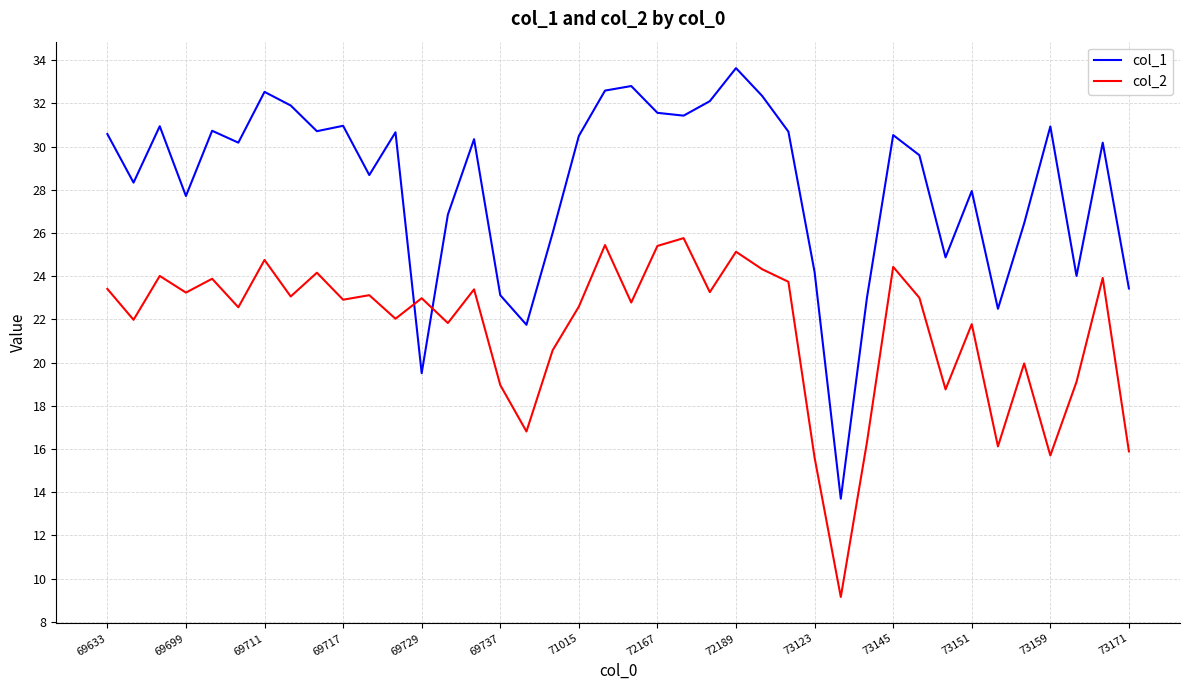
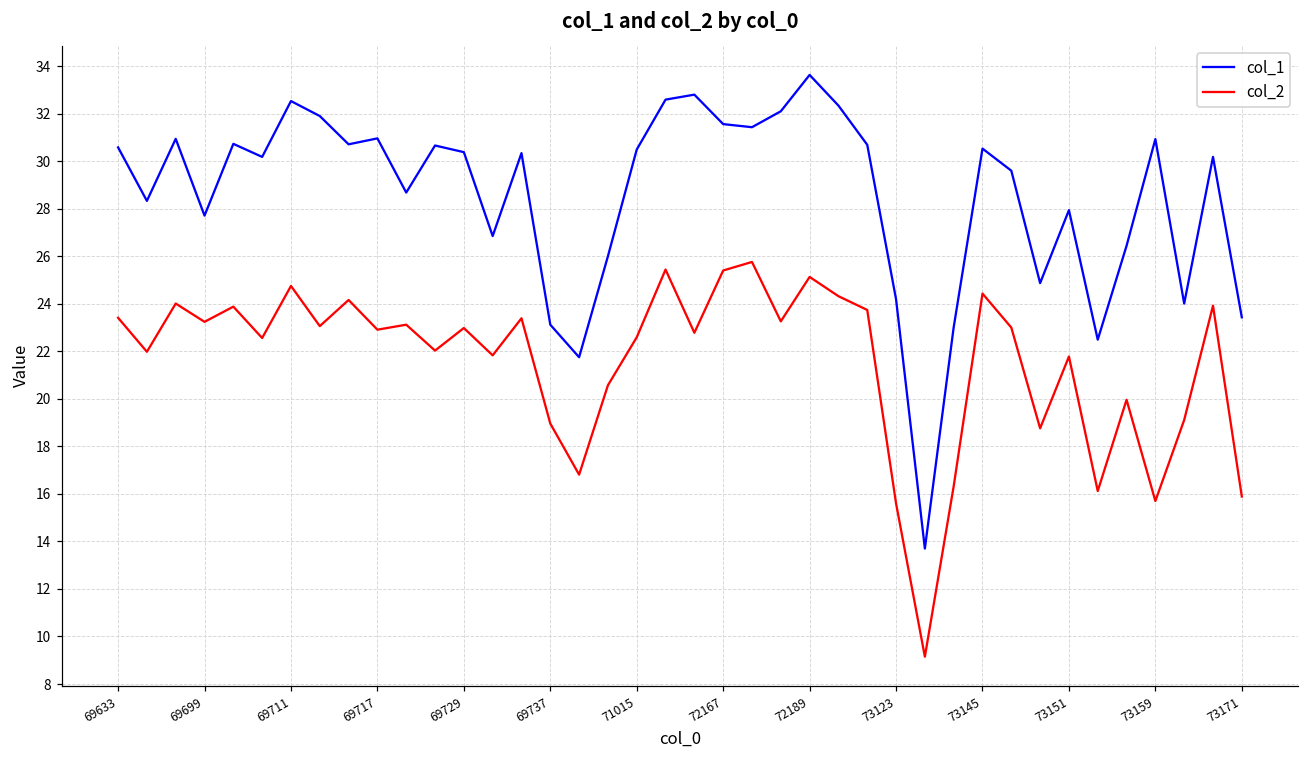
  {
    "col_1": {
      "69633": 30.6,
      "69699": 27.7,
      "69711": 32.5,
      "69717": 31.0,
-     "69729": 19.5,
+     "69729": 30.4,
      "69737": 23.1,
      "71015": 30.5,
      "72167": 31.6,
      "72189": 33.6,
      "73123": 24.2,
      "73145": 30.5,
      "73151": 27.9,
      "73159": 30.9,
      "73171": 23.4
    },
    "col_2": {
      "69633": 23.4,
      "69699": 23.2,
      "69711": 24.8,
      "69717": 22.9,
      "69729": 23.0,
      "69737": 19.0,
      "71015": 22.6,
      "72167": 25.4,
      "72189": 25.1,
      "73123": 15.6,
      "73145": 24.4,
      "73151": 21.8,
      "73159": 15.7,
      "73171": 15.9
    }
  }
